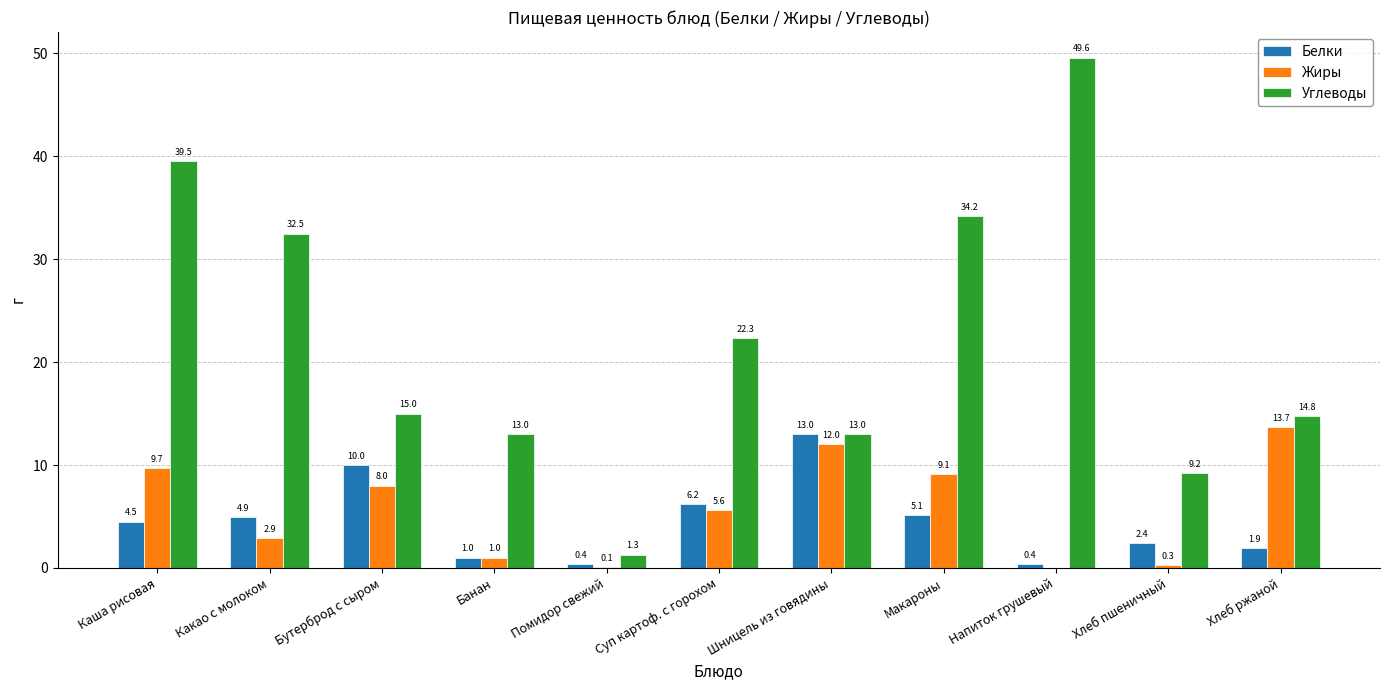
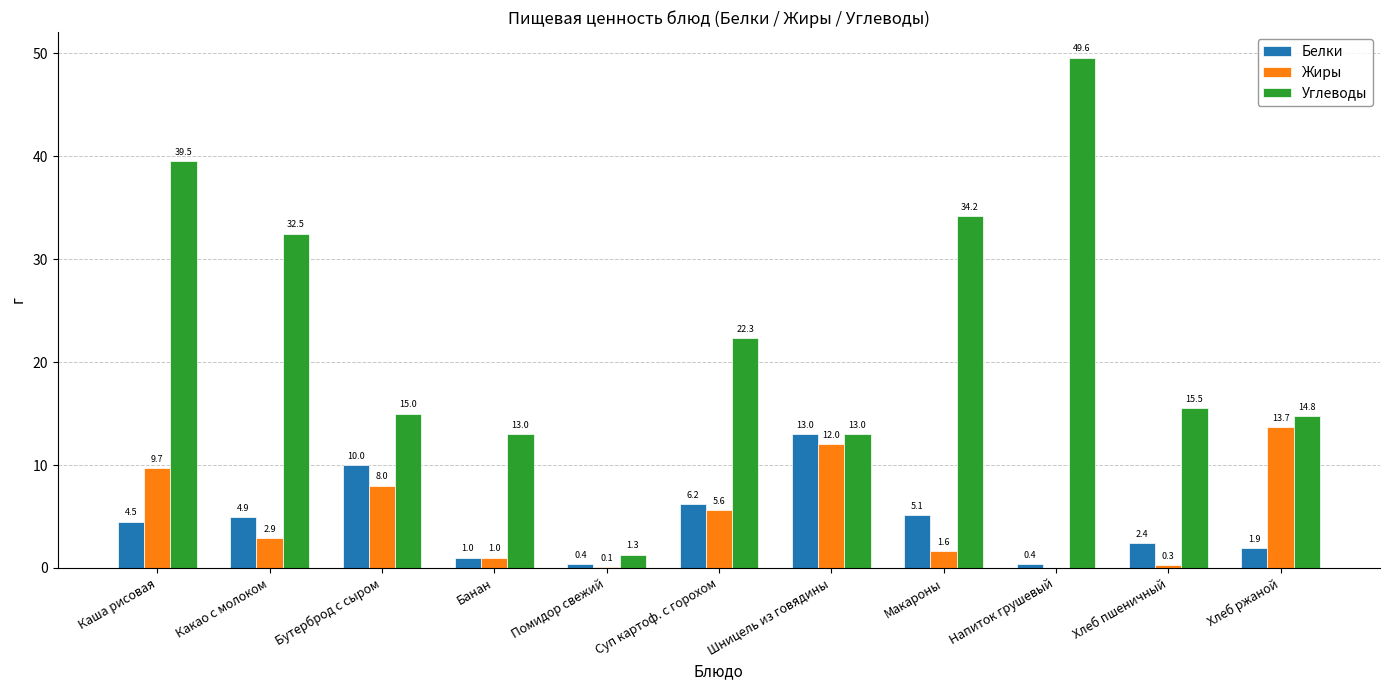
  {
    "Белки": {
      "Каша рисовая": 4.5,
      "Какао с молоком": 4.9,
      "Бутерброд с сыром": 10.0,
      "Банан": 1.0,
      "Помидор свежий": 0.4,
      "Суп картоф. с горохом": 6.2,
      "Шницель из говядины": 13.0,
      "Макароны": 5.1,
      "Напиток грушевый": 0.4,
      "Хлеб пшеничный": 2.4,
      "Хлеб ржаной": 1.9
    },
    "Жиры": {
      "Каша рисовая": 9.7,
      "Какао с молоком": 2.9,
      "Бутерброд с сыром": 8.0,
      "Банан": 1.0,
      "Помидор свежий": 0.1,
      "Суп картоф. с горохом": 5.6,
      "Шницель из говядины": 12.0,
-     "Макароны": 9.1,
+     "Макароны": 1.6,
      "Хлеб пшеничный": 0.3,
      "Хлеб ржаной": 13.7
    },
    "Углеводы": {
      "Каша рисовая": 39.5,
      "Какао с молоком": 32.5,
      "Бутерброд с сыром": 15.0,
      "Банан": 13.0,
      "Помидор свежий": 1.3,
      "Суп картоф. с горохом": 22.3,
      "Шницель из говядины": 13.0,
      "Макароны": 34.2,
      "Напиток грушевый": 49.6,
-     "Хлеб пшеничный": 9.2,
+     "Хлеб пшеничный": 15.5,
      "Хлеб ржаной": 14.8
    }
  }
